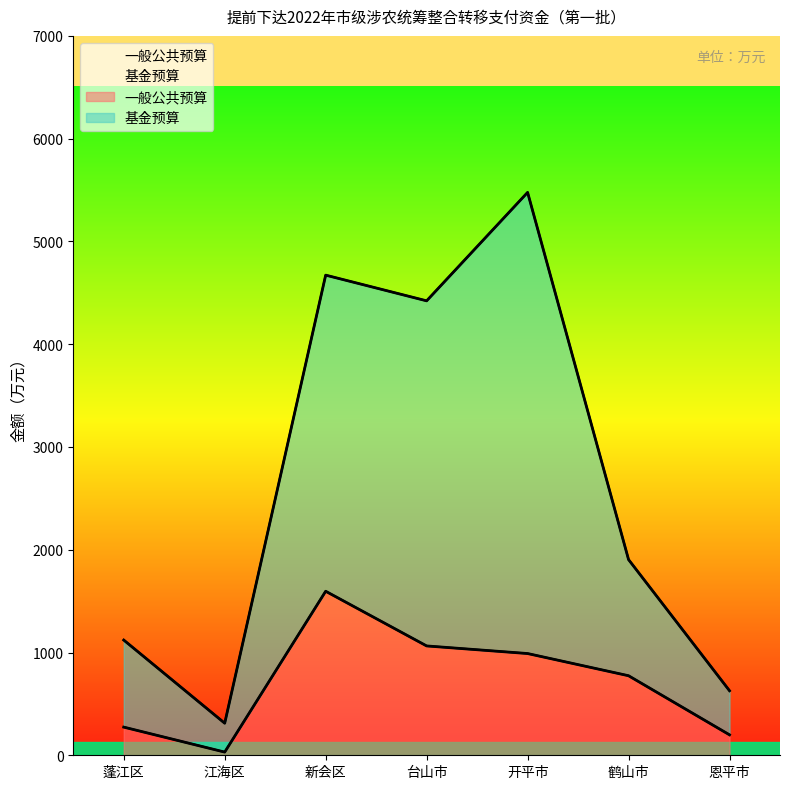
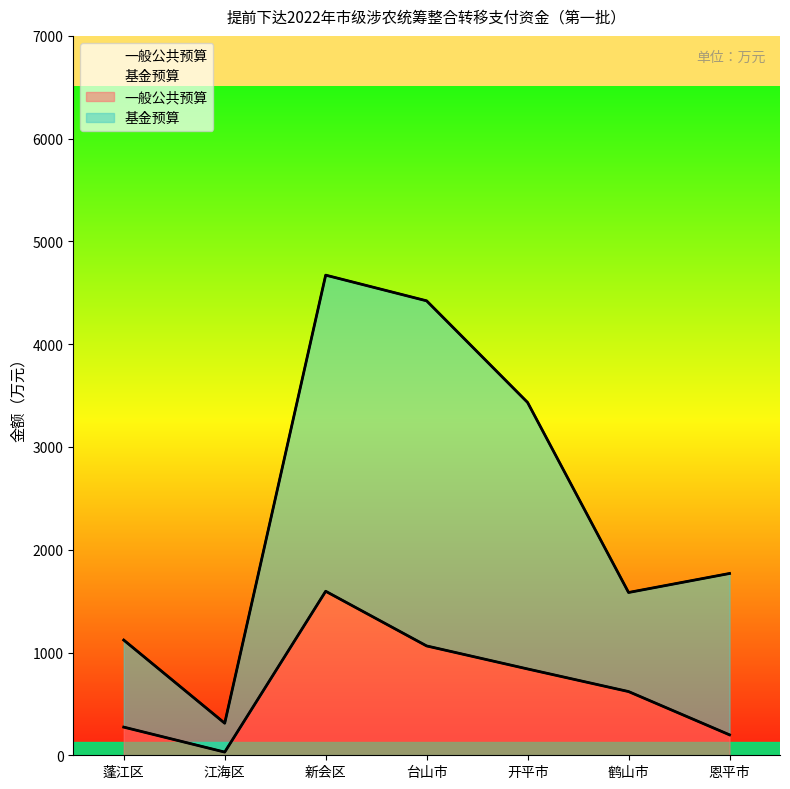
  {
    "一般公共预算": {
      "蓬江区": 270,
      "新会区": 1600,
      "台山市": 1060,
-     "开平市": 990,
-     "鹤山市": 770,
+     "开平市": 840,
+     "鹤山市": 620,
      "恩平市": 200
    },
    "基金预算": {
-     "开平市": 4490,
-     "鹤山市": 1130,
-     "恩平市": 430
+     "开平市": 2590,
+     "鹤山市": 960,
+     "恩平市": 1570
    }
  }
